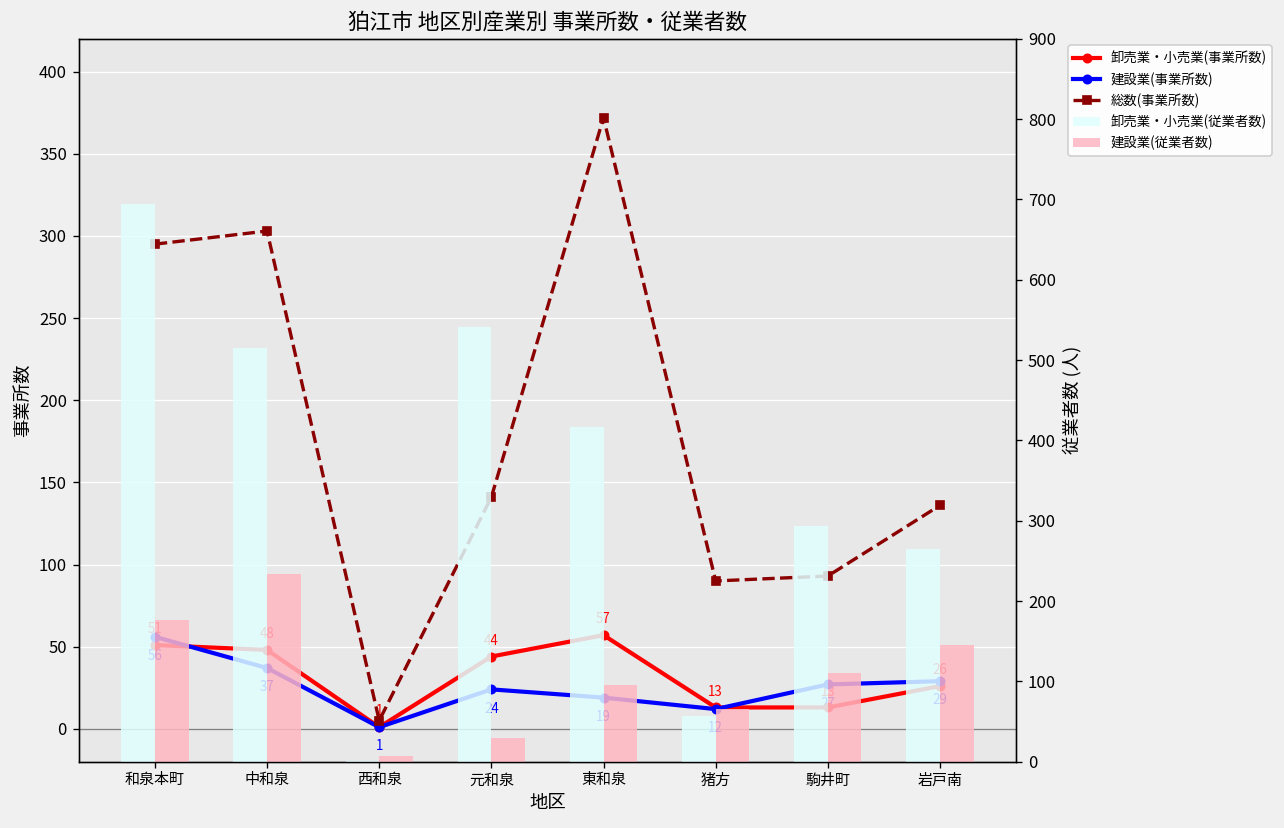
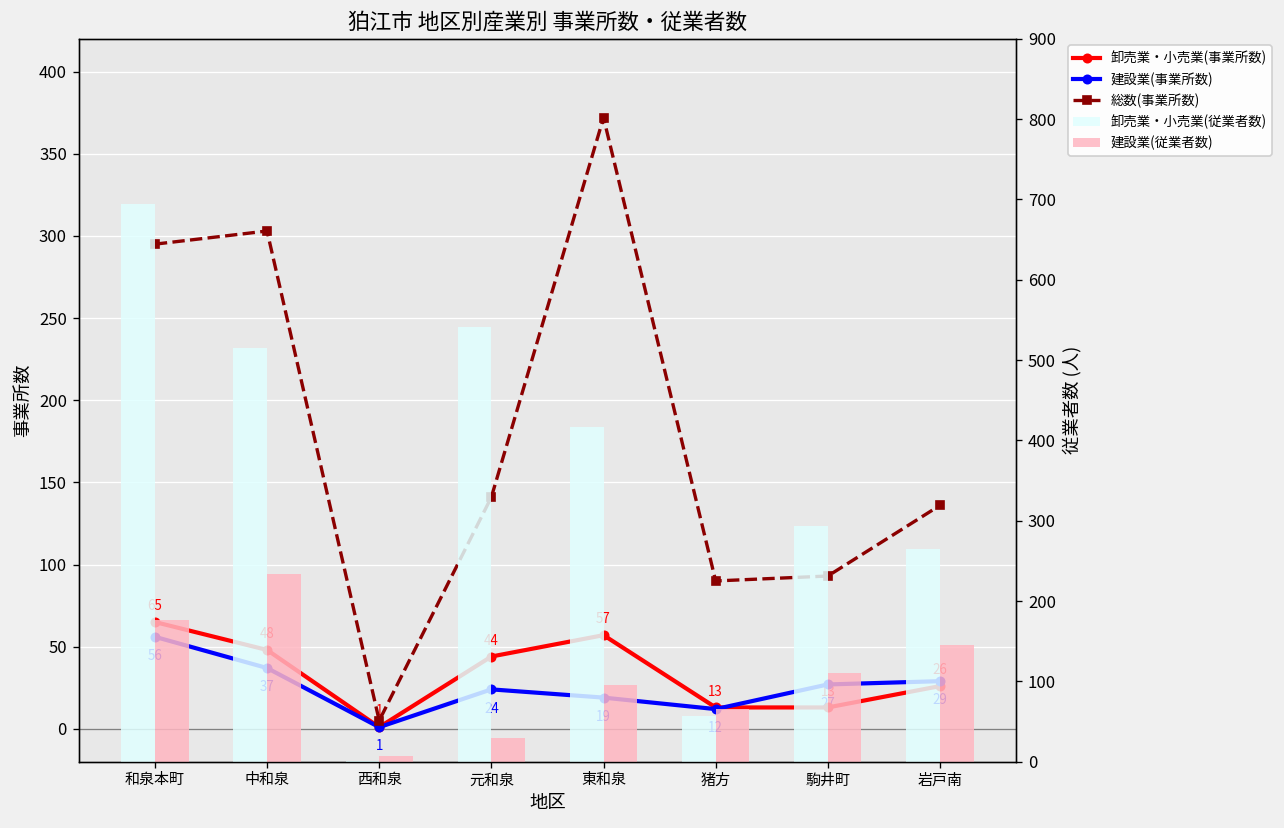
  {
    "卸売業・小売業(事業所数)": {
-     "和泉本町": 51,
+     "和泉本町": 65,
      "中和泉": 48,
      "元和泉": 44,
      "東和泉": 57,
      "岩戸南": 26
    },
    "建設業(事業所数)": {
      "和泉本町": 56,
      "中和泉": 37,
      "元和泉": 24,
      "東和泉": 19,
      "岩戸南": 29
    }
  }
